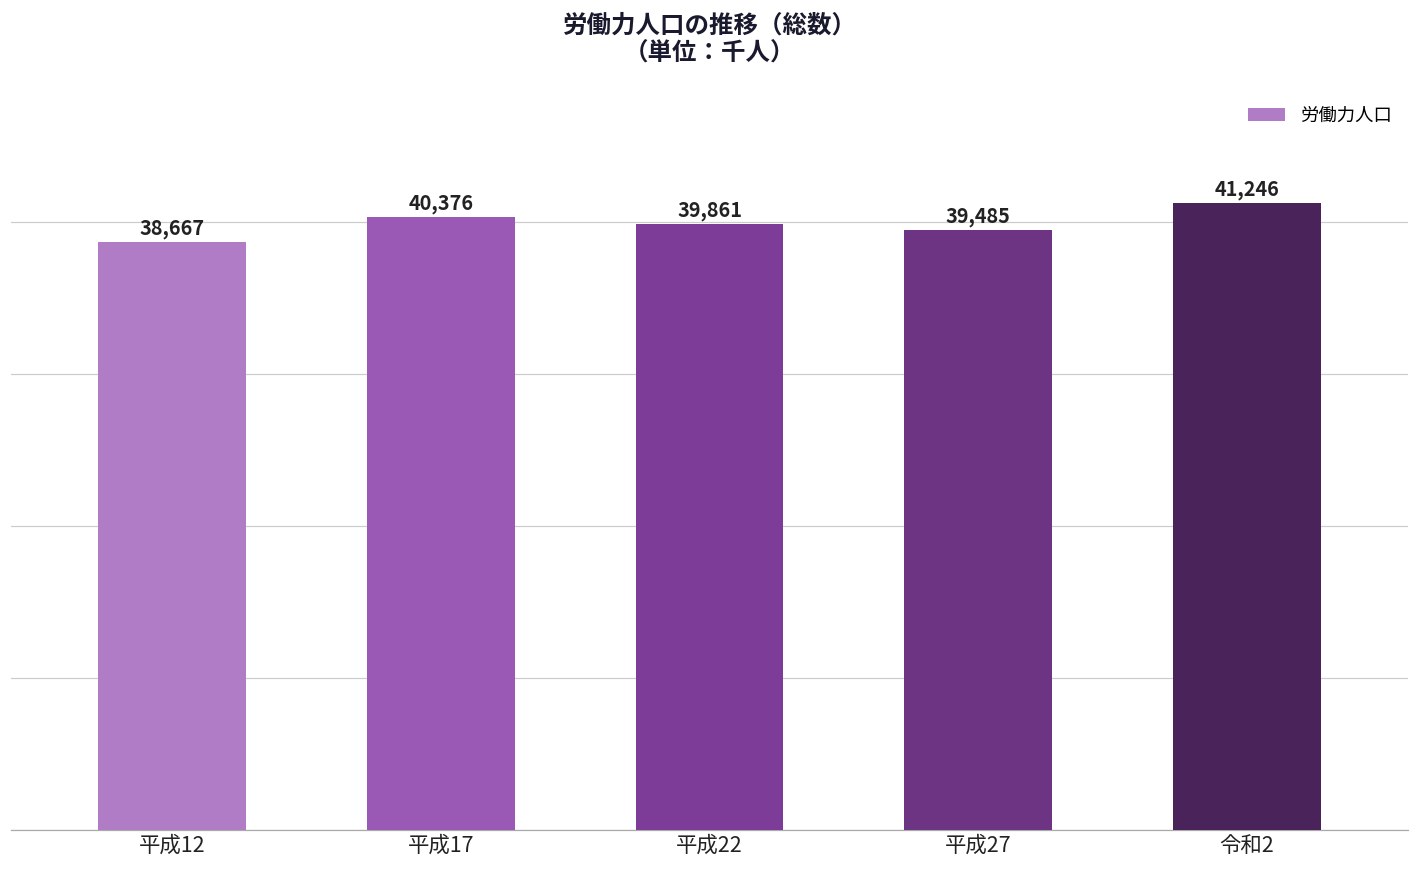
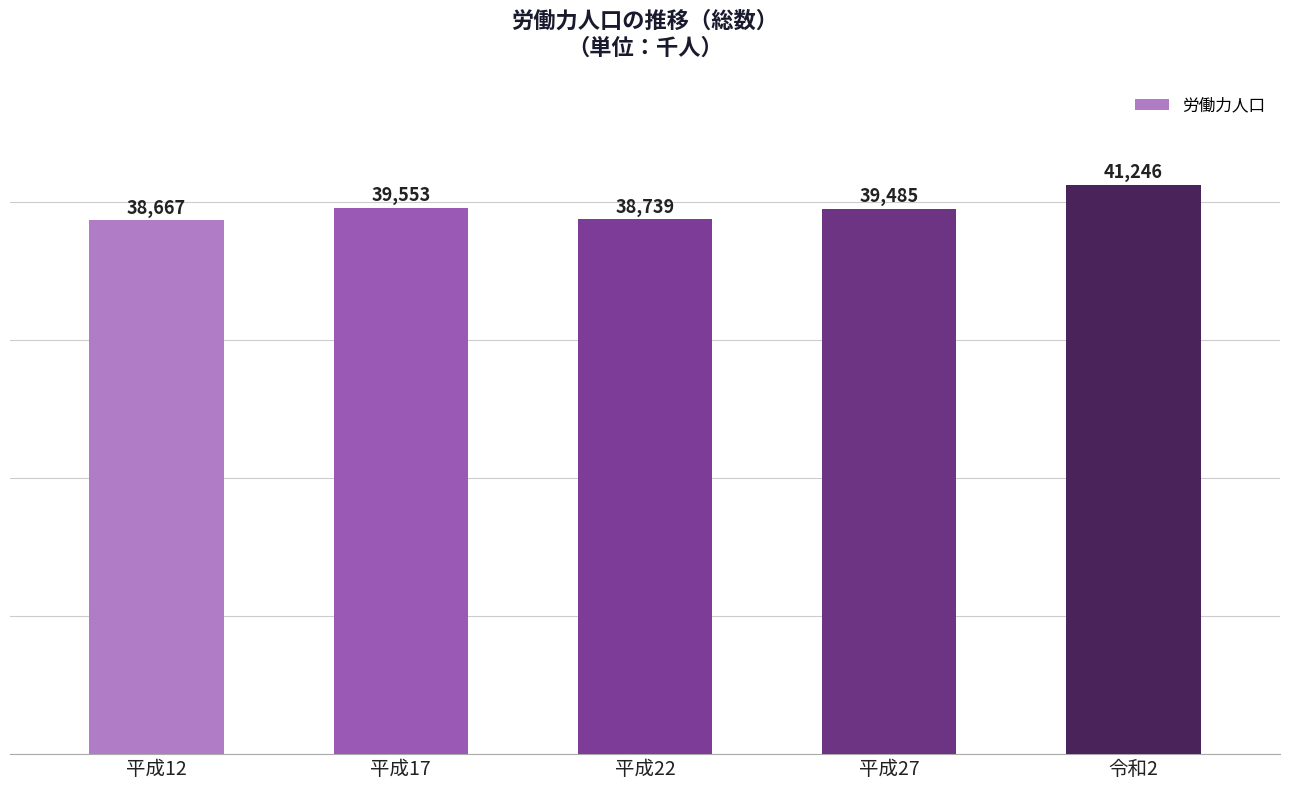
  {
    "平成12": "38,667",
-   "平成17": "40,376",
-   "平成22": "39,861",
+   "平成17": "39,553",
+   "平成22": "38,739",
    "平成27": "39,485",
    "令和2": "41,246"
  }
